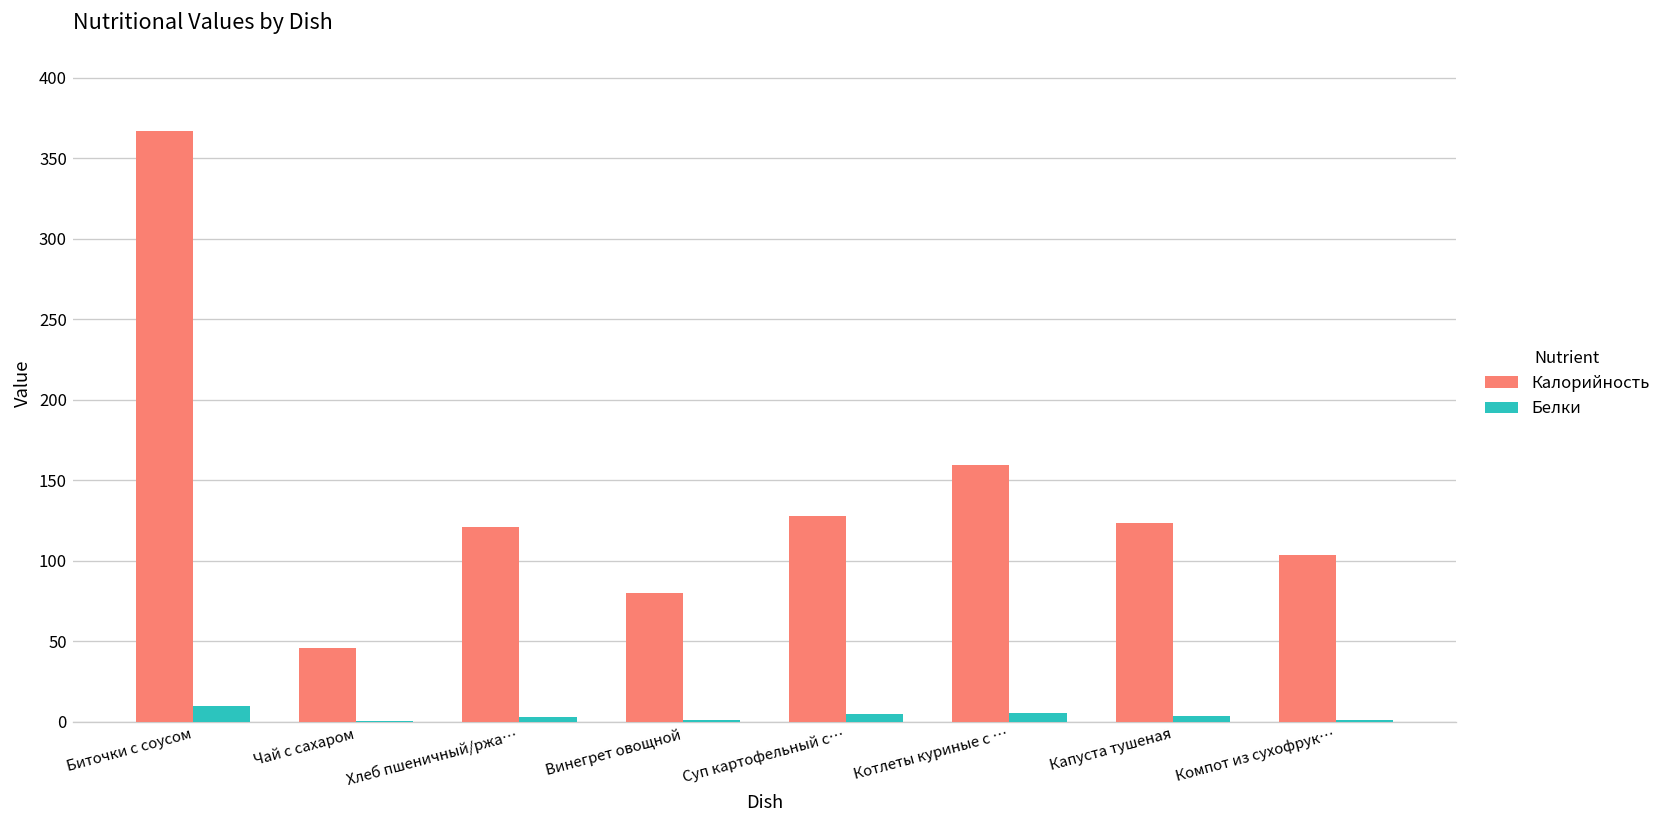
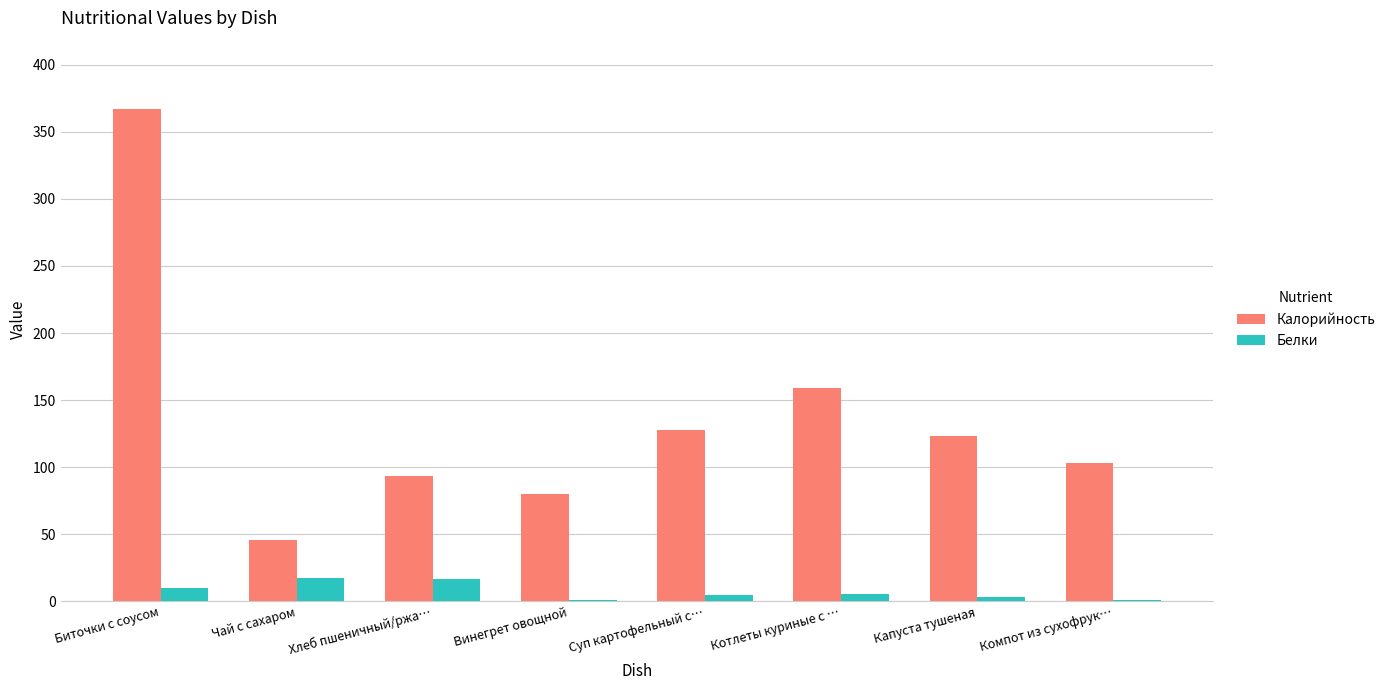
  {
    "Калорийность": {
      "Биточки с соусом": 367,
      "Чай с сахаром": 46,
-     "Хлеб пшеничный/ржа…": 121,
+     "Хлеб пшеничный/ржа…": 93,
      "Винегрет овощной": 80,
      "Суп картофельный с…": 128,
      "Котлеты куриные с …": 159,
      "Капуста тушеная": 123,
      "Компот из сухофрук…": 103
    },
    "Белки": {
      "Биточки с соусом": 10,
-     "Чай с сахаром": 0,
-     "Хлеб пшеничный/ржа…": 3,
+     "Чай с сахаром": 18,
+     "Хлеб пшеничный/ржа…": 16,
      "Суп картофельный с…": 5,
      "Котлеты куриные с …": 5,
      "Капуста тушеная": 4
    }
  }
